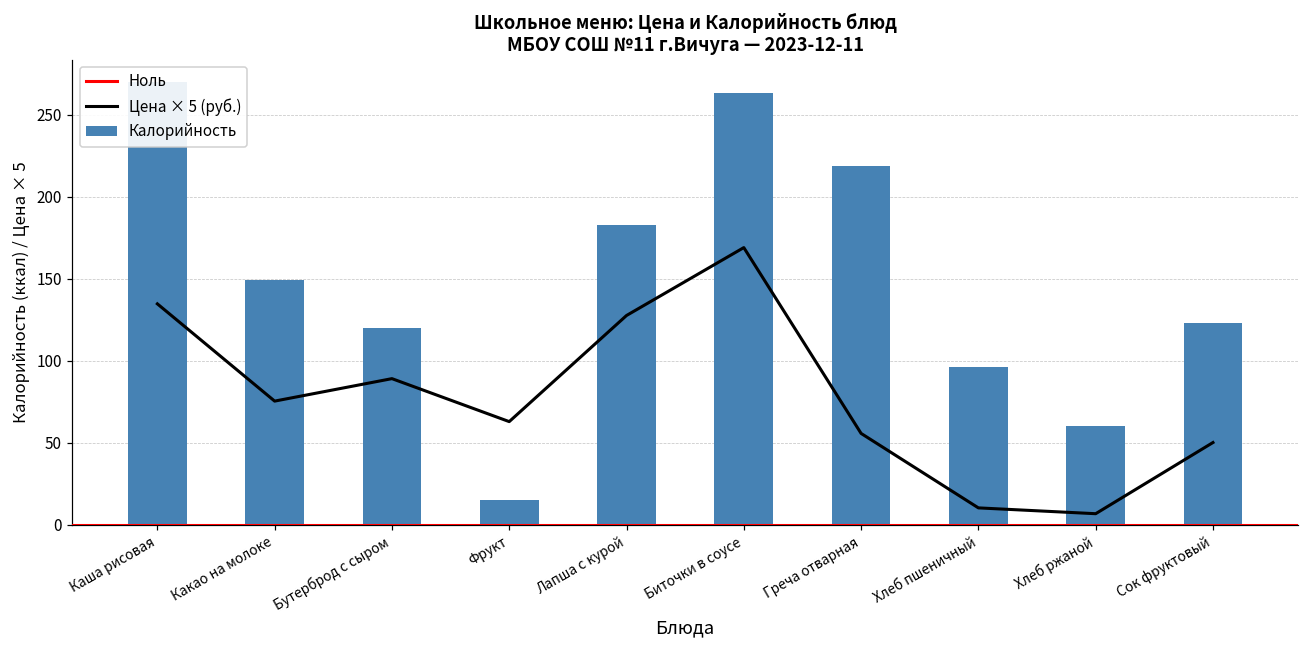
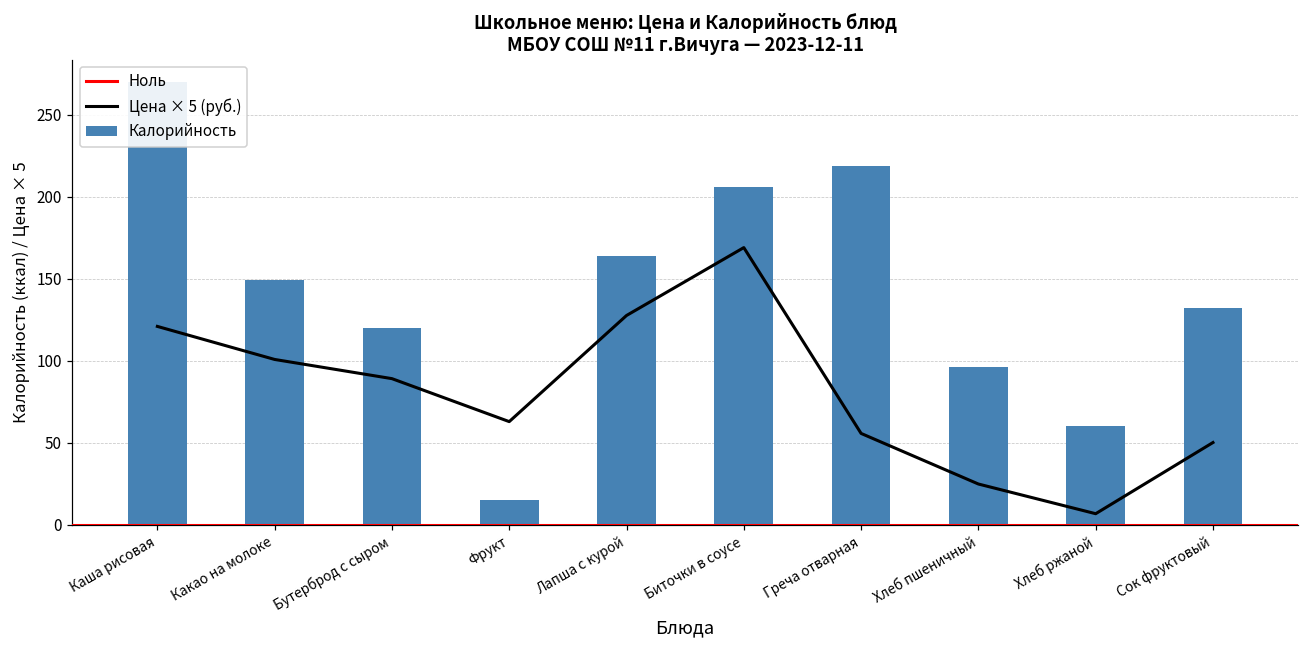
  {
    "Калорийность": {
      "Какао на молоке": 149,
      "Бутерброд с сыром": 120,
      "Фрукт": 15,
-     "Лапша с курой": 183,
-     "Биточки в соусе": 263,
+     "Лапша с курой": 164,
+     "Биточки в соусе": 206,
      "Греча отварная": 219,
      "Хлеб пшеничный": 96,
      "Хлеб ржаной": 60,
-     "Сок фруктовый": 123
+     "Сок фруктовый": 132
    },
    "Цена × 5 (руб.)": {
-     "Каша рисовая": 135,
-     "Какао на молоке": 75,
+     "Каша рисовая": 121,
+     "Какао на молоке": 101,
      "Бутерброд с сыром": 89,
      "Фрукт": 63,
      "Лапша с курой": 128,
      "Биточки в соусе": 169,
      "Греча отварная": 56,
-     "Хлеб пшеничный": 10,
+     "Хлеб пшеничный": 25,
      "Хлеб ржаной": 7,
      "Сок фруктовый": 50
    }
  }
